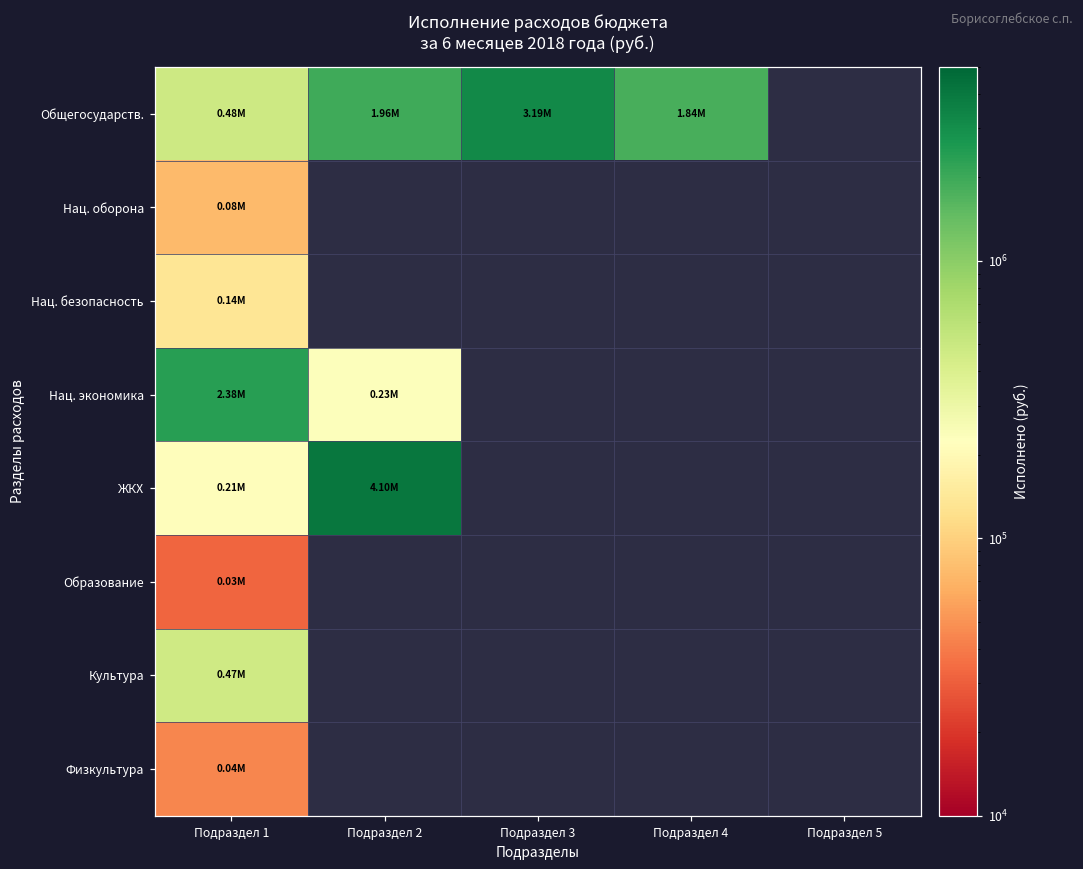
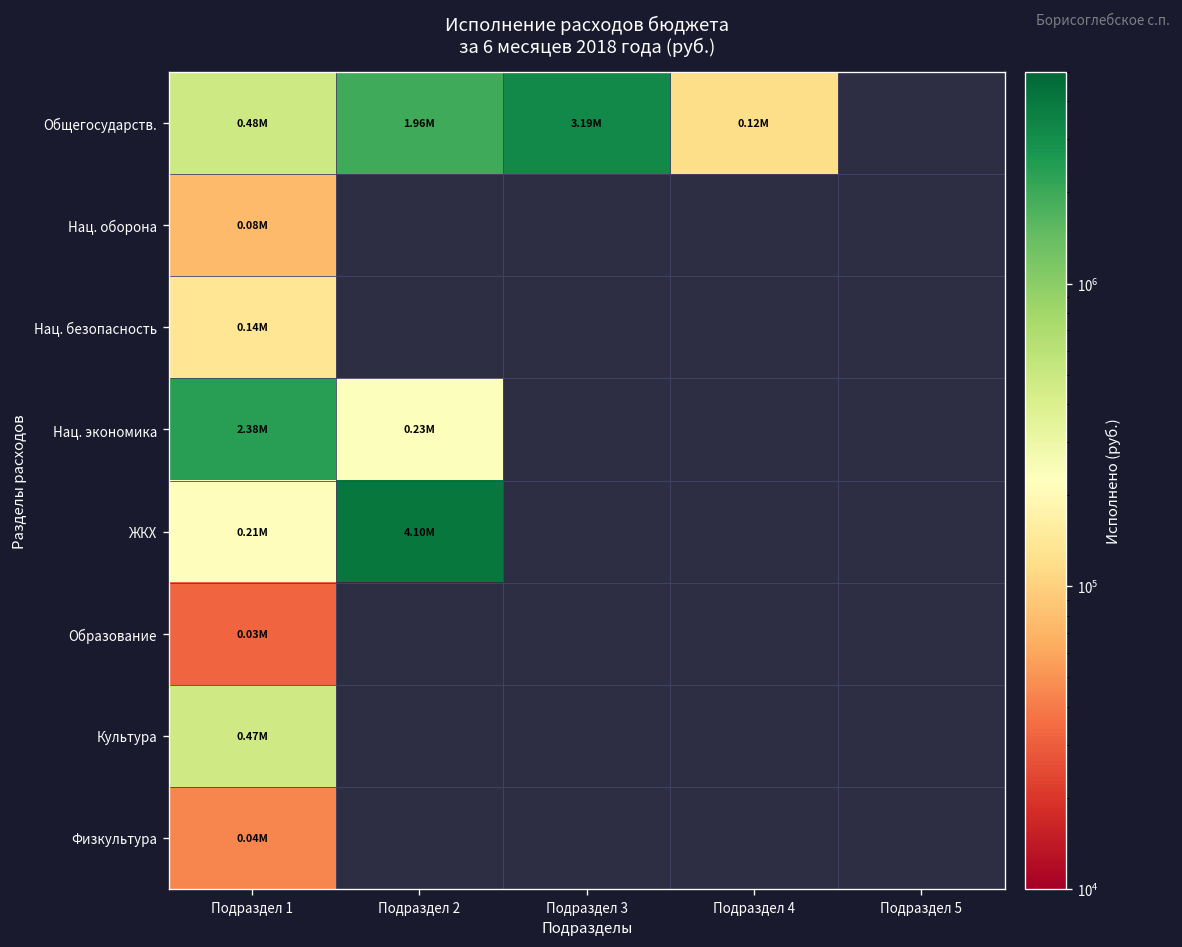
  {
    "Общегосударств.": {
      "Подраздел 1": "0.48M",
      "Подраздел 2": "1.96M",
      "Подраздел 3": "3.19M",
-     "Подраздел 4": "1.84M"
+     "Подраздел 4": "0.12M"
    },
    "Нац. оборона": {
      "Подраздел 1": "0.08M"
    },
    "Нац. безопасность": {
      "Подраздел 1": "0.14M"
    },
    "Нац. экономика": {
      "Подраздел 1": "2.38M",
      "Подраздел 2": "0.23M"
    },
    "ЖКХ": {
      "Подраздел 1": "0.21M",
      "Подраздел 2": "4.10M"
    },
    "Образование": {
      "Подраздел 1": "0.03M"
    },
    "Культура": {
      "Подраздел 1": "0.47M"
    },
    "Физкультура": {
      "Подраздел 1": "0.04M"
    }
  }
